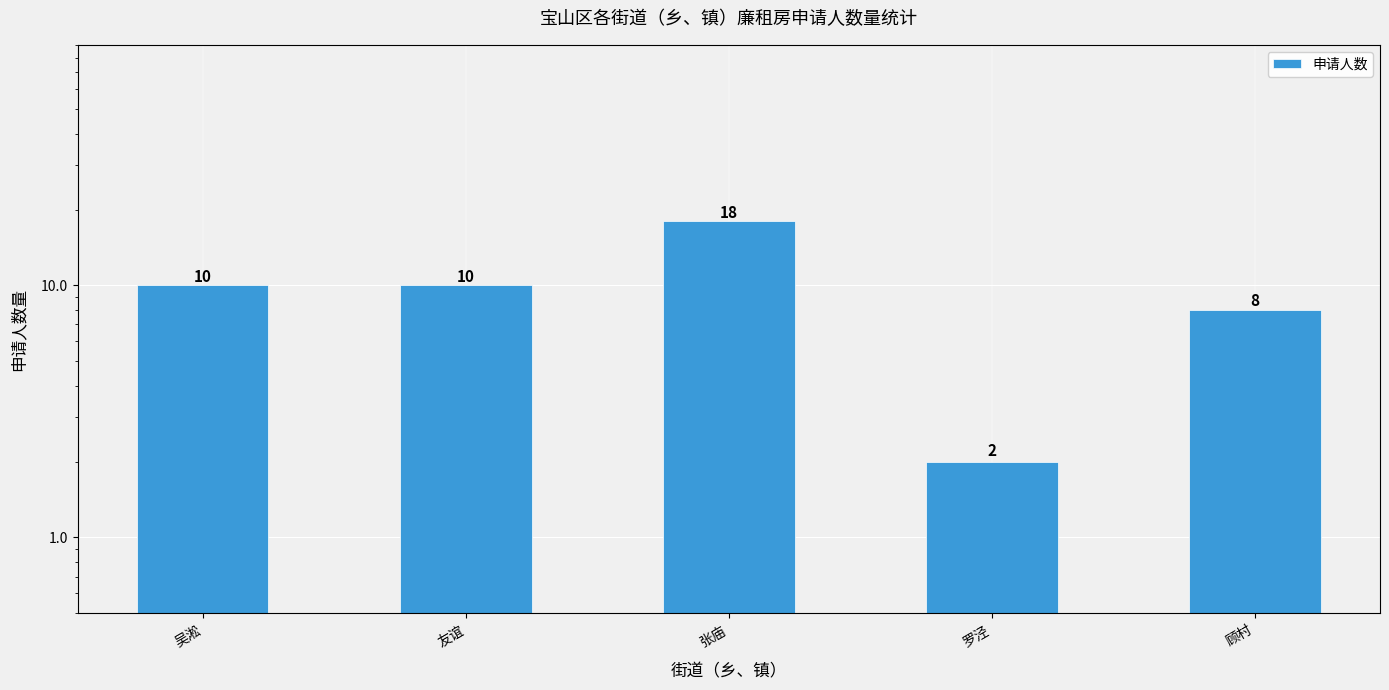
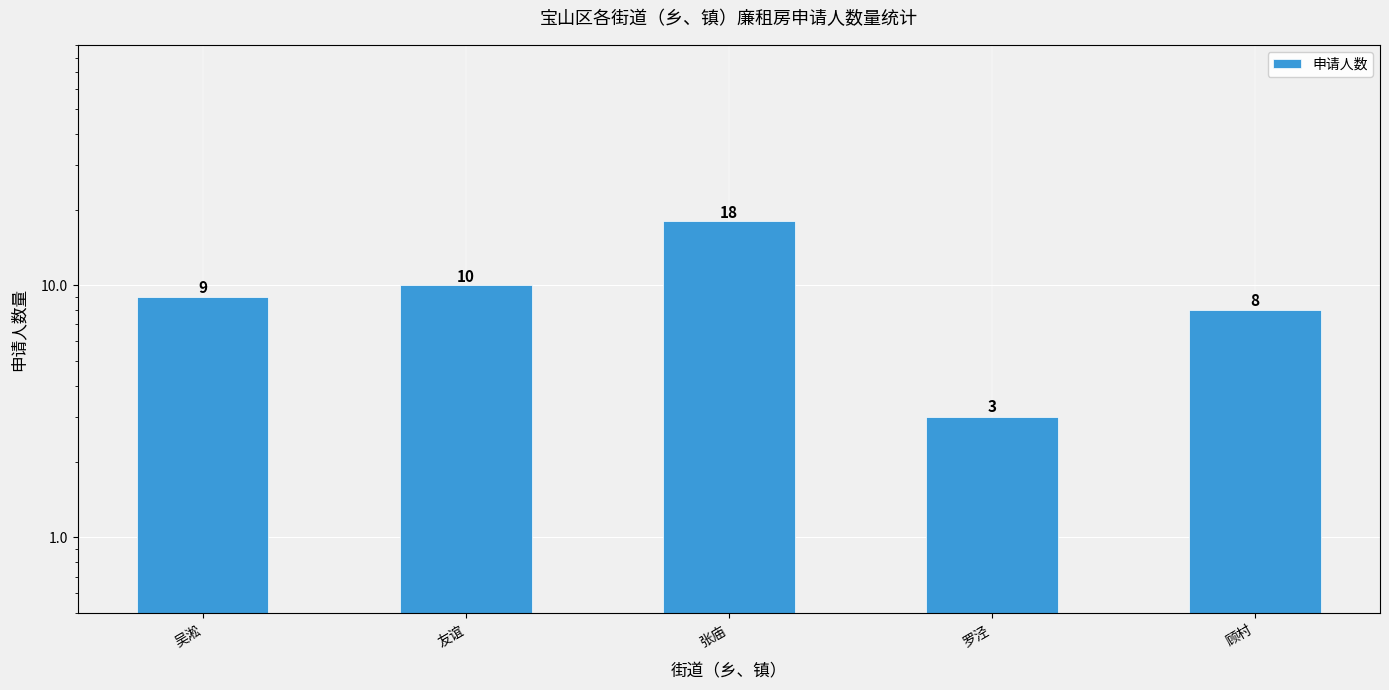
  {
-   "吴淞": 10,
+   "吴淞": 9,
    "友谊": 10,
    "张庙": 18,
-   "罗泾": 2,
+   "罗泾": 3,
    "顾村": 8
  }
